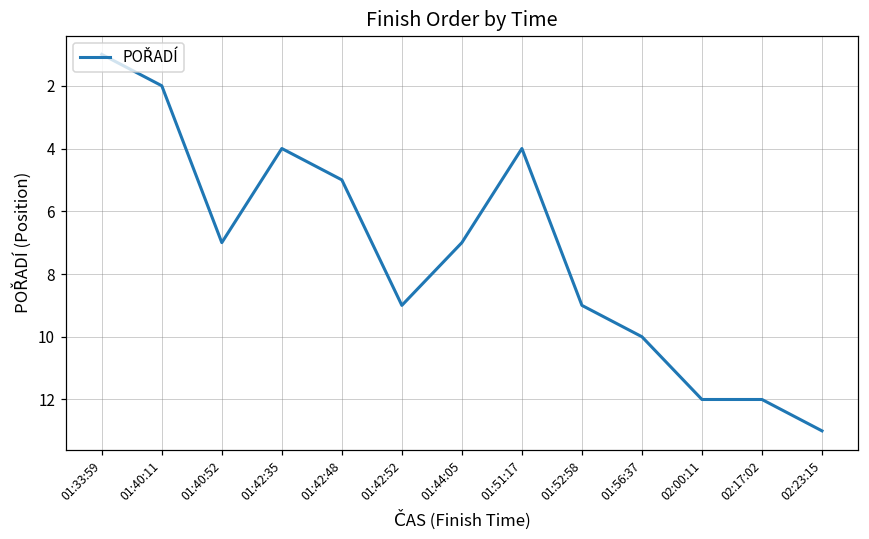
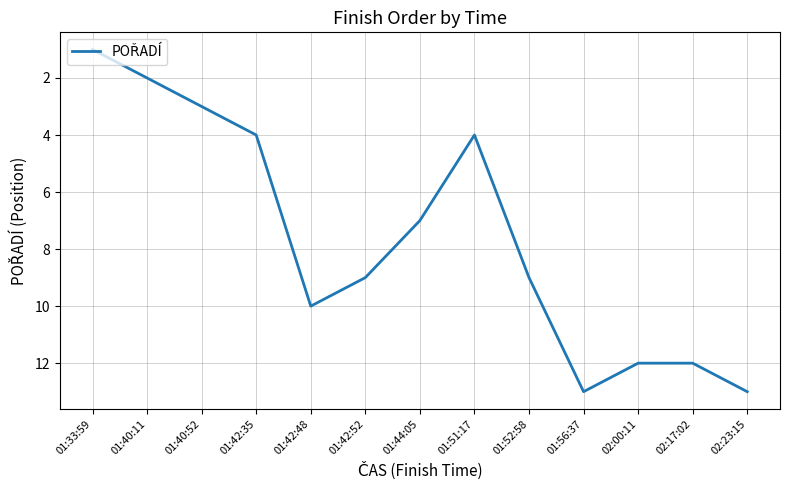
  {
    "01:40:11": 2,
-   "01:40:52": 7,
+   "01:40:52": 3,
    "01:42:35": 4,
-   "01:42:48": 5,
+   "01:42:48": 10,
    "01:42:52": 9,
    "01:44:05": 7,
    "01:51:17": 4,
    "01:52:58": 9,
-   "01:56:37": 10,
+   "01:56:37": 13,
    "02:00:11": 12,
    "02:17:02": 12,
    "02:23:15": 13
  }
